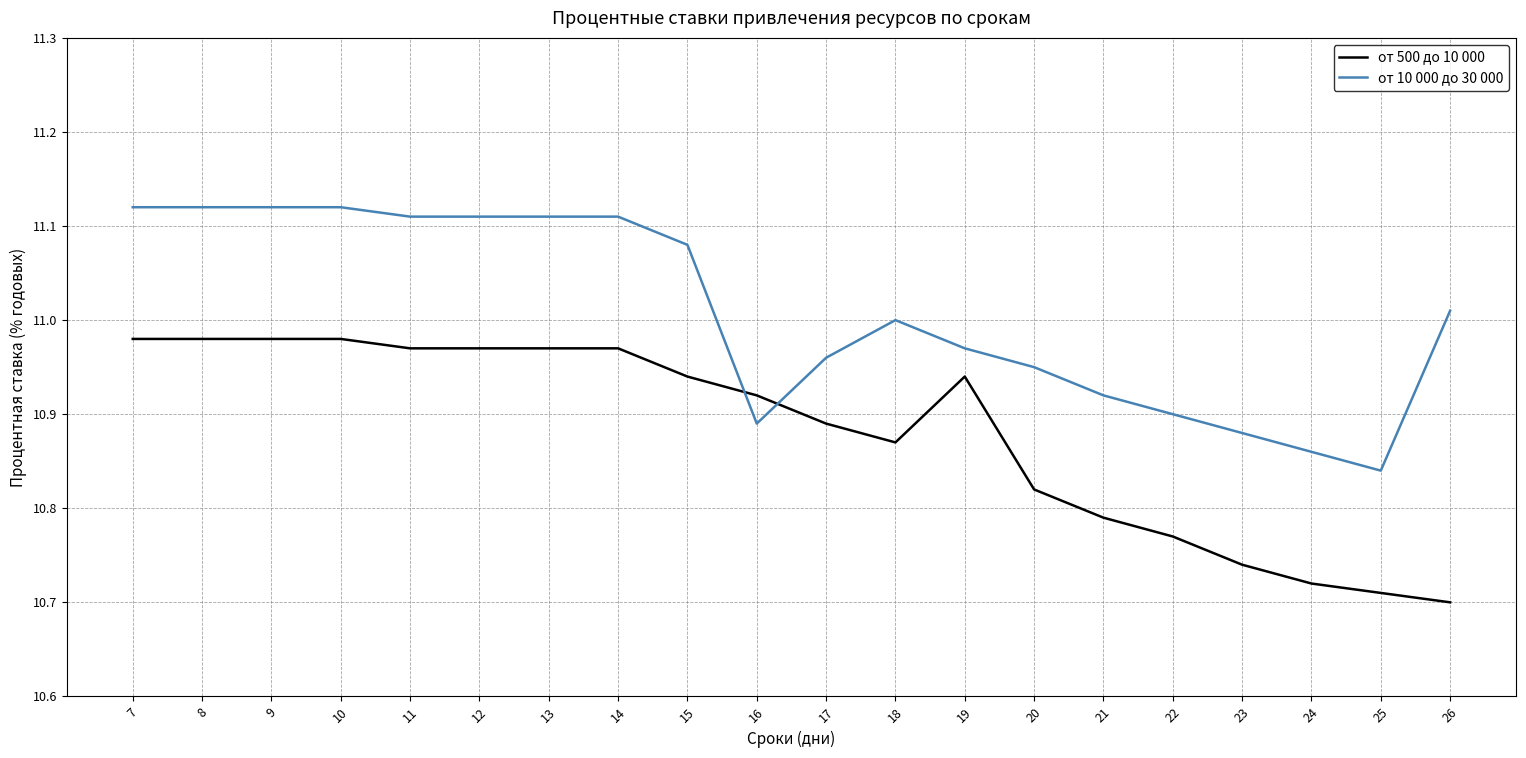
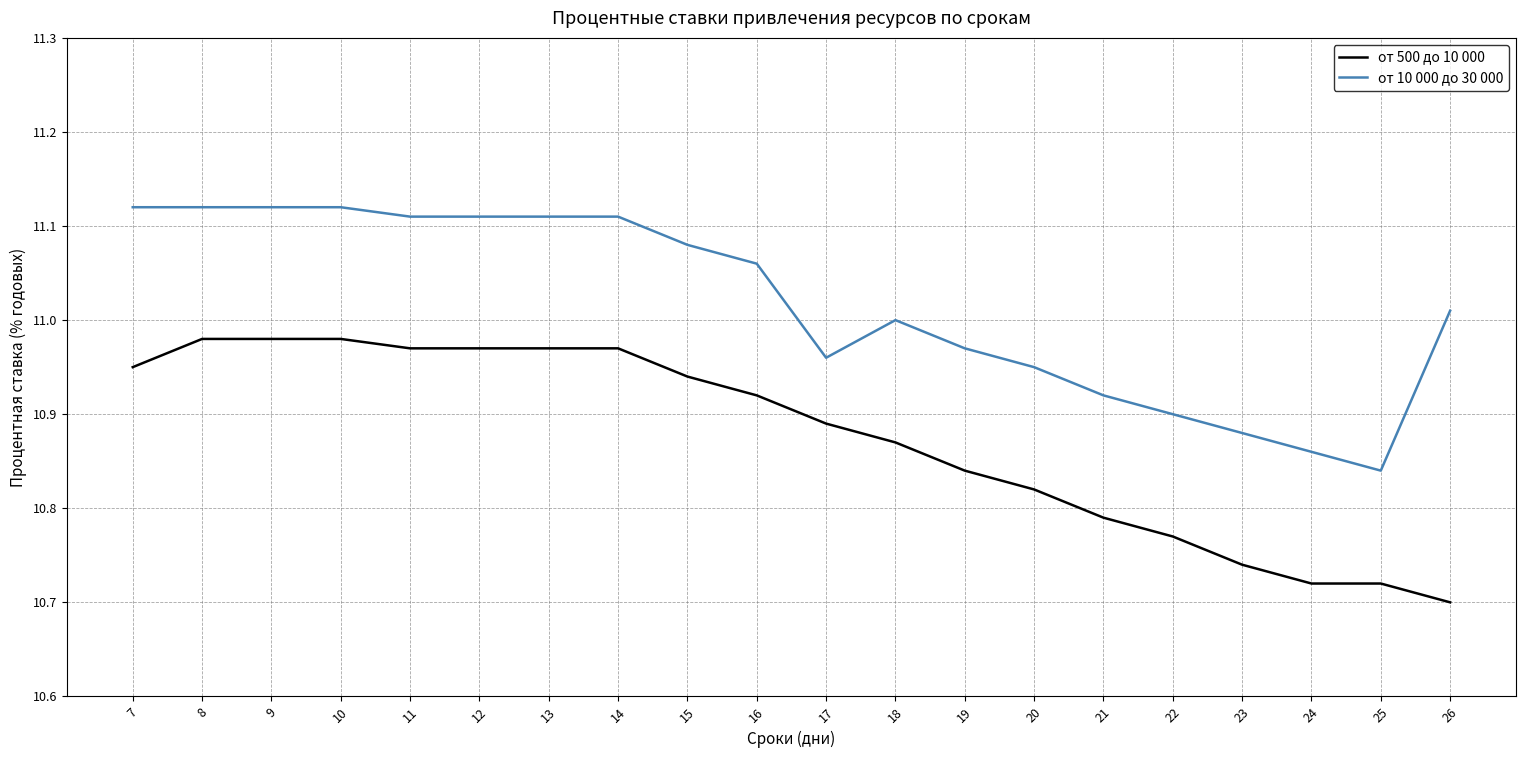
  {
    "от 500 до 10 000": {
-     "7": 10.98,
+     "7": 10.95,
      "8": 10.98,
      "9": 10.98,
      "10": 10.98,
      "11": 10.97,
      "12": 10.97,
      "13": 10.97,
      "14": 10.97,
      "15": 10.94,
      "16": 10.92,
      "17": 10.89,
      "18": 10.87,
-     "19": 10.94,
+     "19": 10.84,
      "20": 10.82,
      "21": 10.79,
      "22": 10.77,
      "23": 10.74,
      "24": 10.72,
-     "25": 10.71,
+     "25": 10.72,
      "26": 10.70
    },
    "от 10 000 до 30 000": {
      "7": 11.12,
      "8": 11.12,
      "9": 11.12,
      "10": 11.12,
      "11": 11.11,
      "12": 11.11,
      "13": 11.11,
      "14": 11.11,
      "15": 11.08,
-     "16": 10.89,
+     "16": 11.06,
      "17": 10.96,
      "18": 11.00,
      "19": 10.97,
      "20": 10.95,
      "21": 10.92,
      "22": 10.90,
      "23": 10.88,
      "24": 10.86,
      "25": 10.84,
      "26": 11.01
    }
  }
